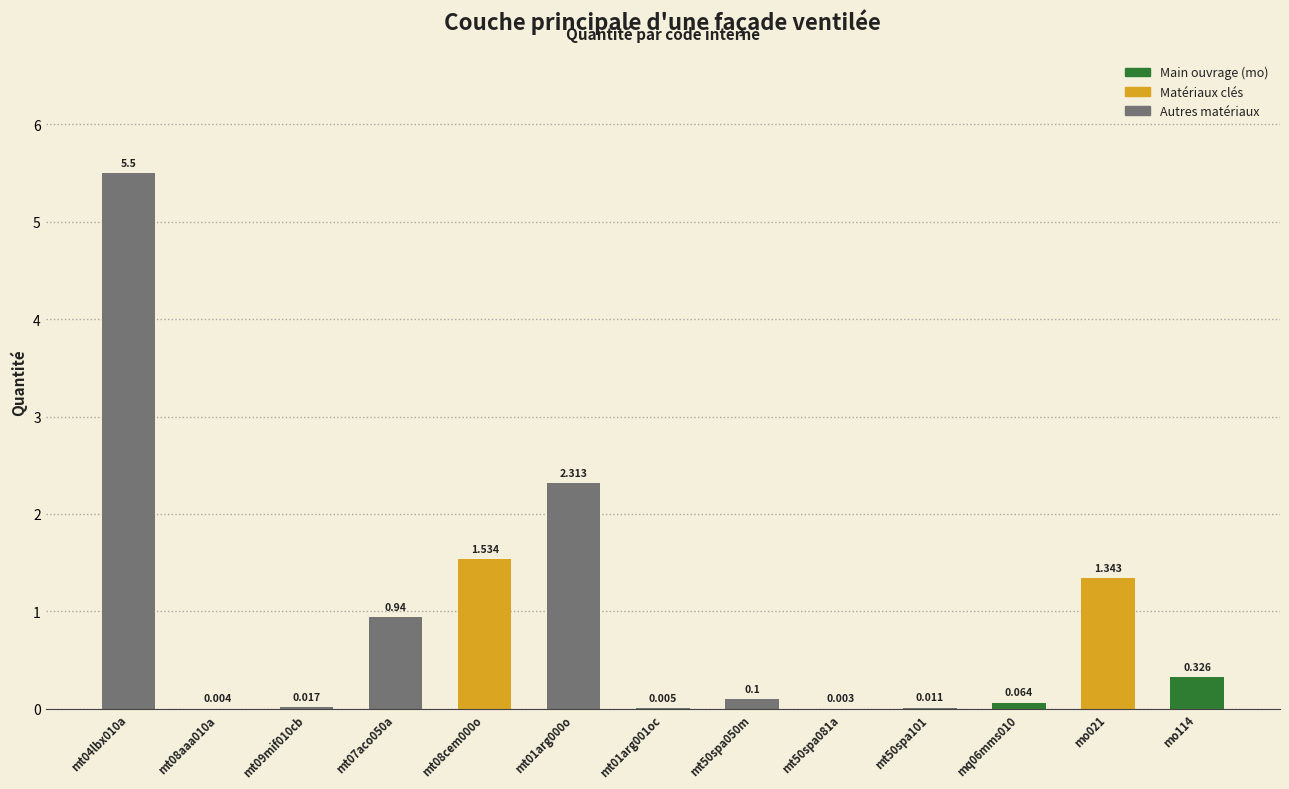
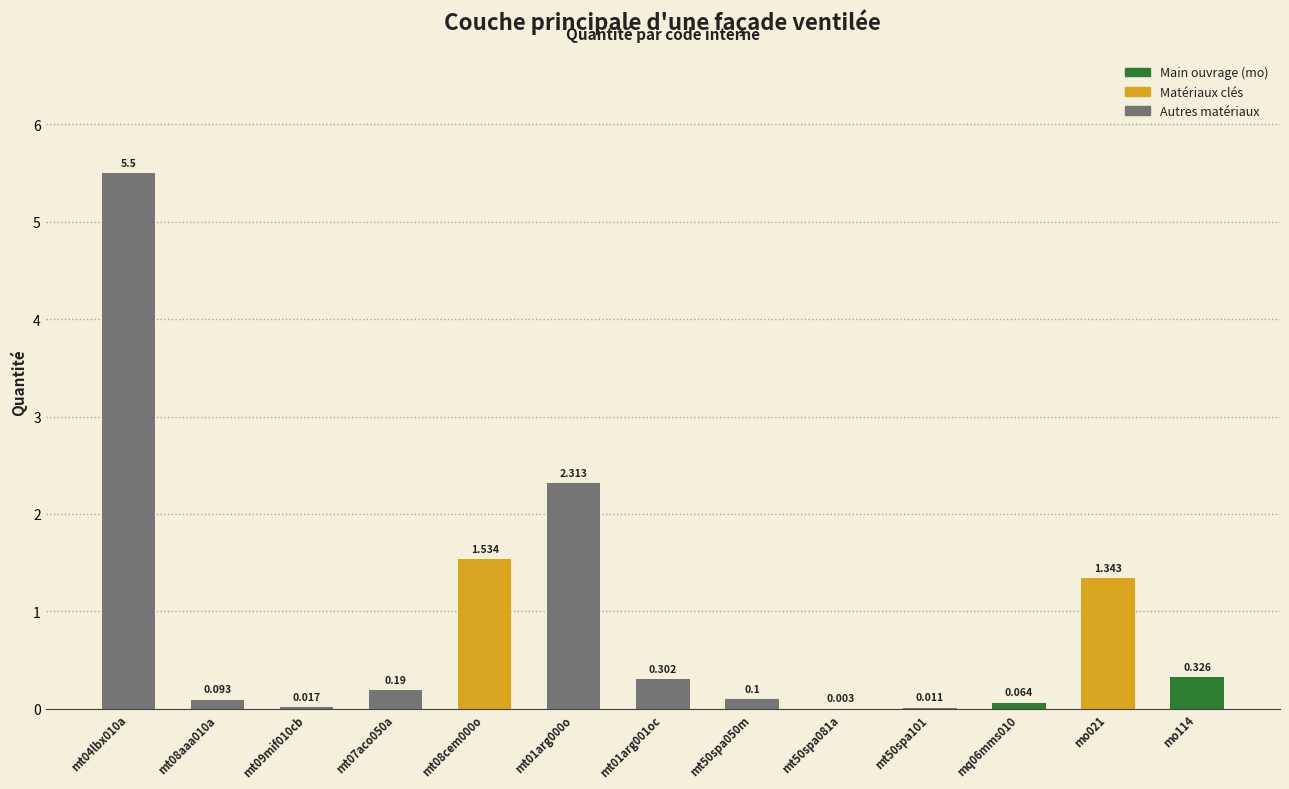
  {
    "mt04lbx010a": 5.5,
-   "mt08aaa010a": 0.004,
+   "mt08aaa010a": 0.093,
    "mt09mif010cb": 0.017,
-   "mt07aco050a": 0.94,
+   "mt07aco050a": 0.19,
    "mt08cem000o": 1.534,
    "mt01arg000o": 2.313,
-   "mt01arg001oc": 0.005,
+   "mt01arg001oc": 0.302,
    "mt50spa050m": 0.1,
    "mt50spa081a": 0.003,
    "mt50spa101": 0.011,
    "mq06mms010": 0.064,
    "mo021": 1.343,
    "mo114": 0.326
  }
